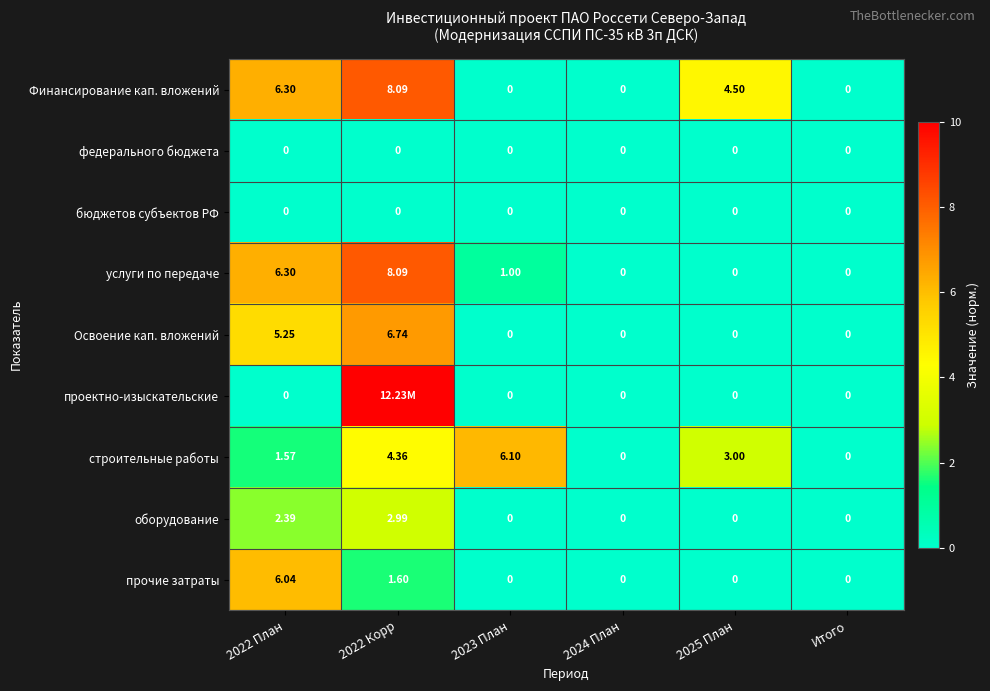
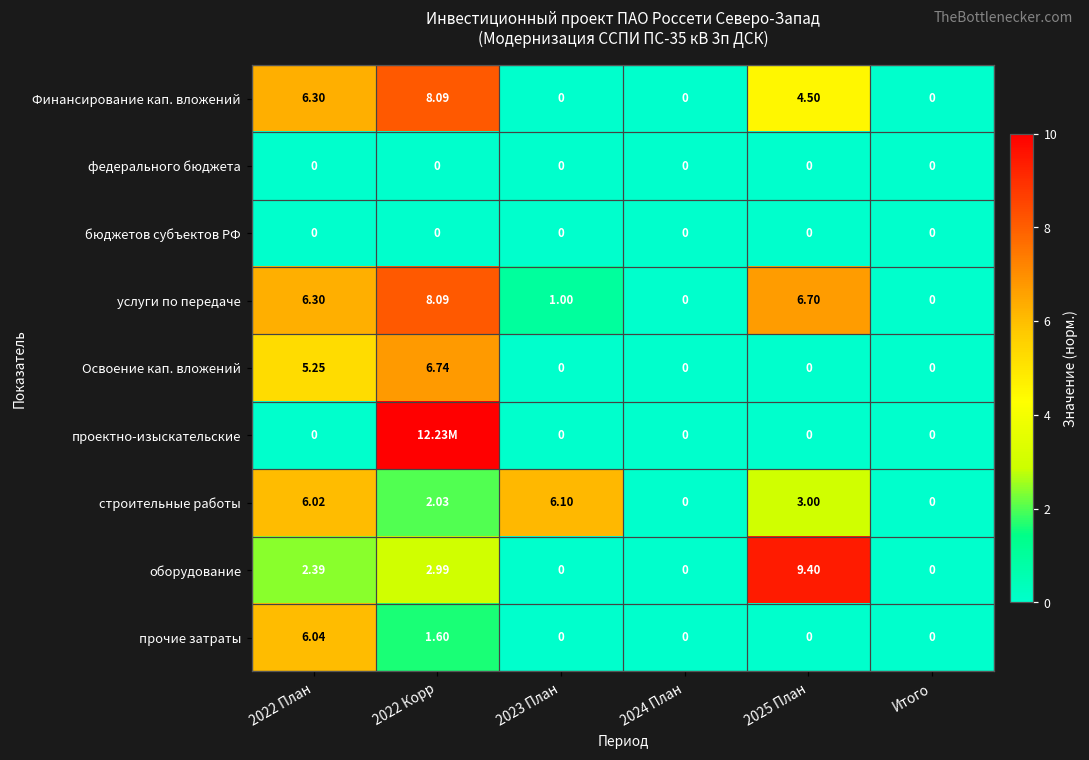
  {
    "Финансирование кап. вложений": {
      "2022 План": "6.30",
      "2022 Корр": "8.09",
      "2023 План": "0",
      "2024 План": "0",
      "2025 План": "4.50",
      "Итого": "0"
    },
    "федерального бюджета": {
      "2022 План": "0",
      "2022 Корр": "0",
      "2023 План": "0",
      "2024 План": "0",
      "2025 План": "0",
      "Итого": "0"
    },
    "бюджетов субъектов РФ": {
      "2022 План": "0",
      "2022 Корр": "0",
      "2023 План": "0",
      "2024 План": "0",
      "2025 План": "0",
      "Итого": "0"
    },
    "услуги по передаче": {
      "2022 План": "6.30",
      "2022 Корр": "8.09",
      "2023 План": "1.00",
      "2024 План": "0",
-     "2025 План": "0",
+     "2025 План": "6.70",
      "Итого": "0"
    },
    "Освоение кап. вложений": {
      "2022 План": "5.25",
      "2022 Корр": "6.74",
      "2023 План": "0",
      "2024 План": "0",
      "2025 План": "0",
      "Итого": "0"
    },
    "проектно-изыскательские": {
      "2022 План": "0",
      "2022 Корр": "12.23M",
      "2023 План": "0",
      "2024 План": "0",
      "2025 План": "0",
      "Итого": "0"
    },
    "строительные работы": {
-     "2022 План": "1.57",
-     "2022 Корр": "4.36",
+     "2022 План": "6.02",
+     "2022 Корр": "2.03",
      "2023 План": "6.10",
      "2024 План": "0",
      "2025 План": "3.00",
      "Итого": "0"
    },
    "оборудование": {
      "2022 План": "2.39",
      "2022 Корр": "2.99",
      "2023 План": "0",
      "2024 План": "0",
-     "2025 План": "0",
+     "2025 План": "9.40",
      "Итого": "0"
    },
    "прочие затраты": {
      "2022 План": "6.04",
      "2022 Корр": "1.60",
      "2023 План": "0",
      "2024 План": "0",
      "2025 План": "0",
      "Итого": "0"
    }
  }
